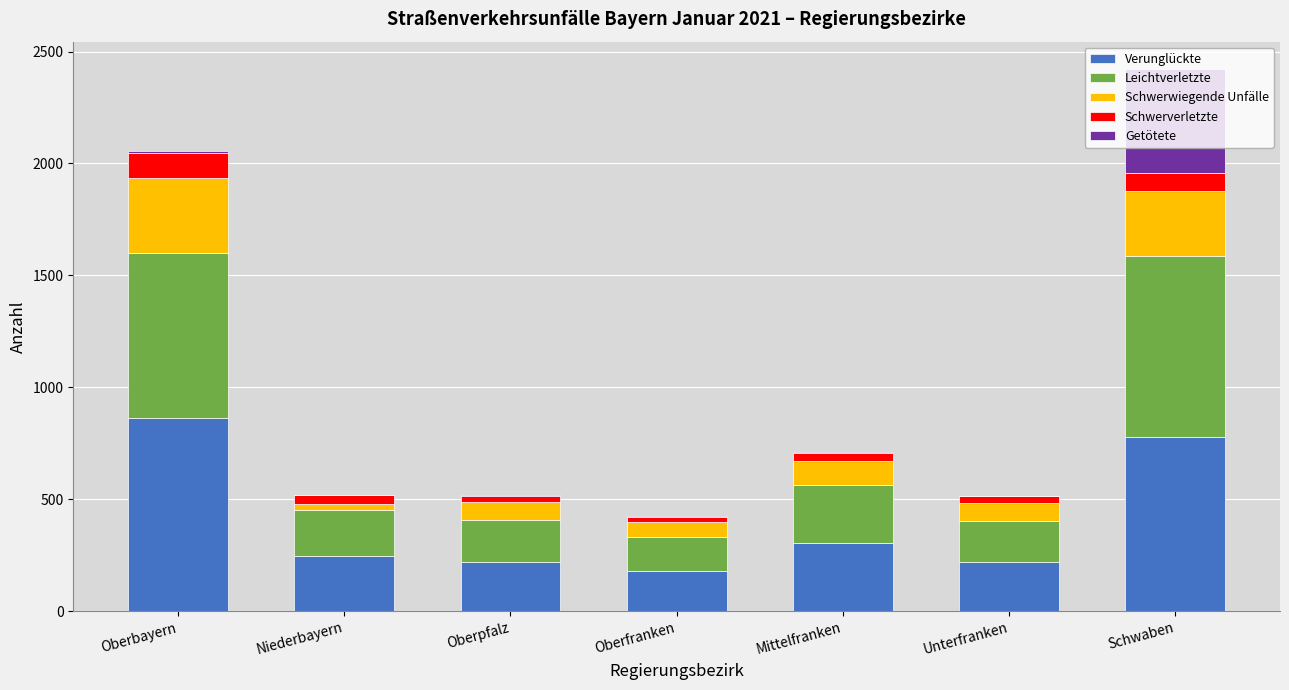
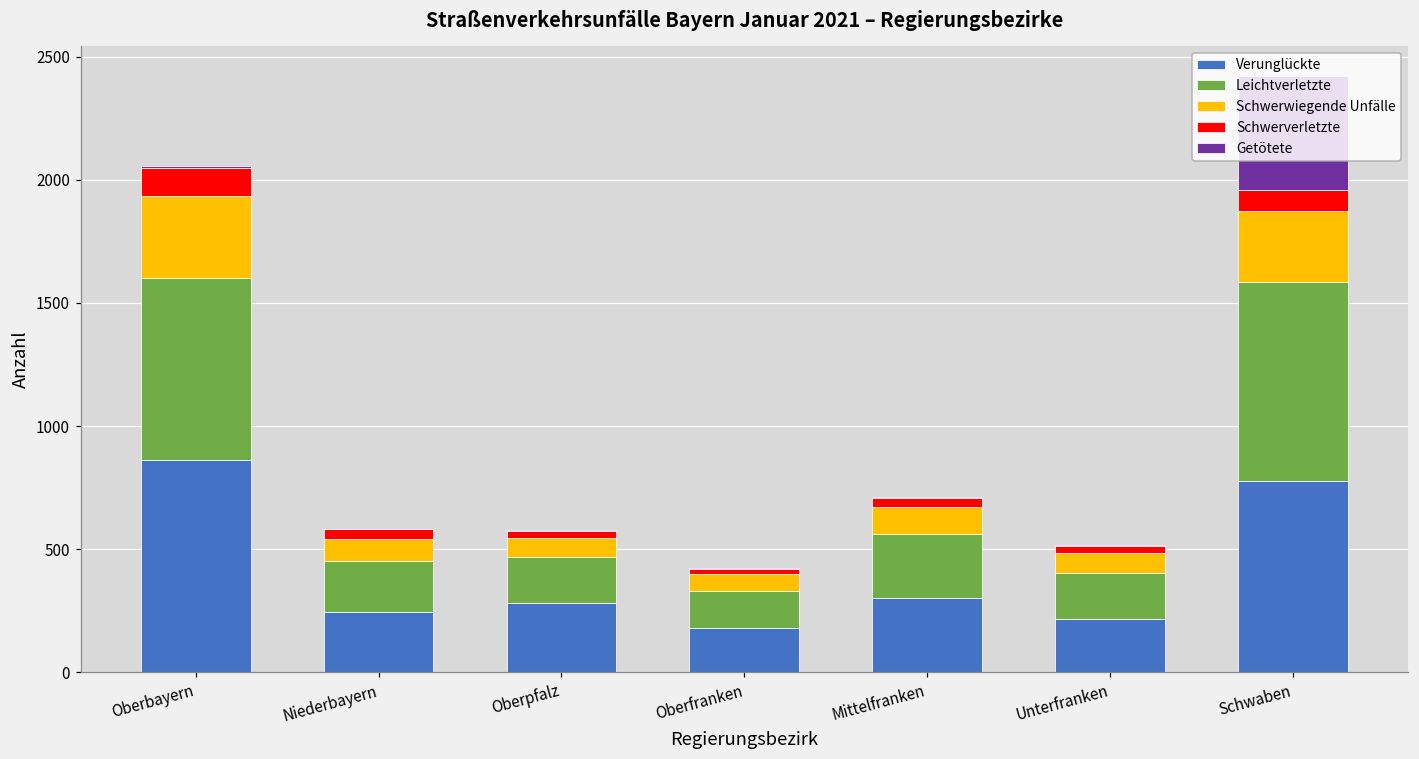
  {
    "Verunglückte": {
      "Oberbayern": 860,
      "Niederbayern": 250,
-     "Oberpfalz": 220,
+     "Oberpfalz": 280,
      "Oberfranken": 180,
      "Mittelfranken": 300,
      "Unterfranken": 220,
      "Schwaben": 780
    },
    "Leichtverletzte": {
      "Oberbayern": 740,
      "Niederbayern": 210,
      "Oberpfalz": 190,
      "Oberfranken": 150,
      "Mittelfranken": 260,
      "Unterfranken": 190,
      "Schwaben": 810
    },
    "Schwerwiegende Unfälle": {
      "Oberbayern": 340,
-     "Niederbayern": 30,
+     "Niederbayern": 90,
      "Oberpfalz": 80,
      "Oberfranken": 70,
      "Mittelfranken": 110,
      "Unterfranken": 80,
      "Schwaben": 290
    },
    "Schwerverletzte": {
      "Oberbayern": 110,
      "Niederbayern": 40,
      "Oberpfalz": 30,
      "Oberfranken": 20,
      "Mittelfranken": 40,
      "Unterfranken": 30,
      "Schwaben": 80
    }
  }
